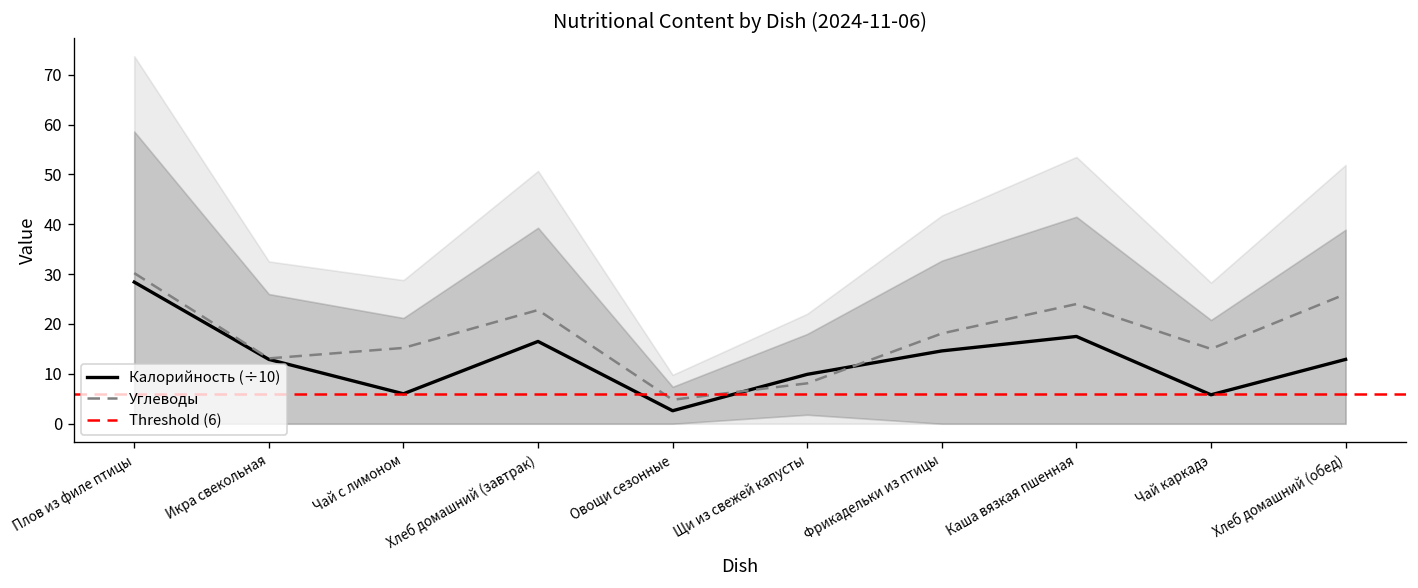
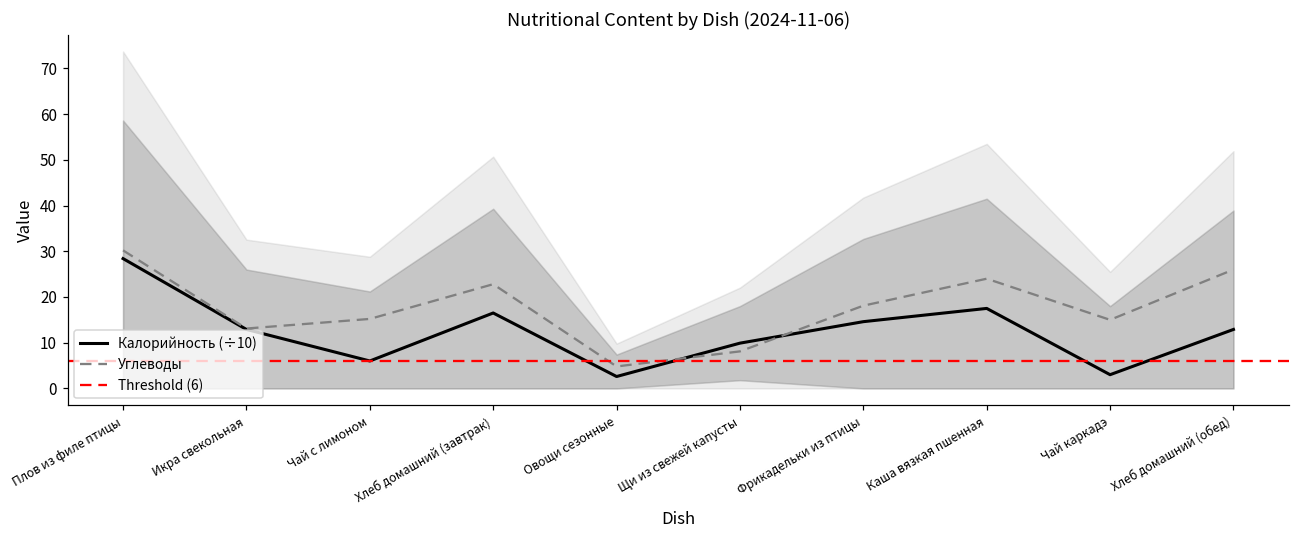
  {
    "Калорийность (÷10)": {
      "Плов из филе птицы": 28,
      "Чай с лимоном": 6,
      "Хлеб домашний (завтрак)": 17,
      "Овощи сезонные": 3,
      "Щи из свежей капусты": 10,
      "Фрикадельки из птицы": 15,
      "Каша вязкая пшенная": 18,
-     "Чай каркадэ": 6,
+     "Чай каркадэ": 3,
      "Хлеб домашний (обед)": 13
    }
  }
